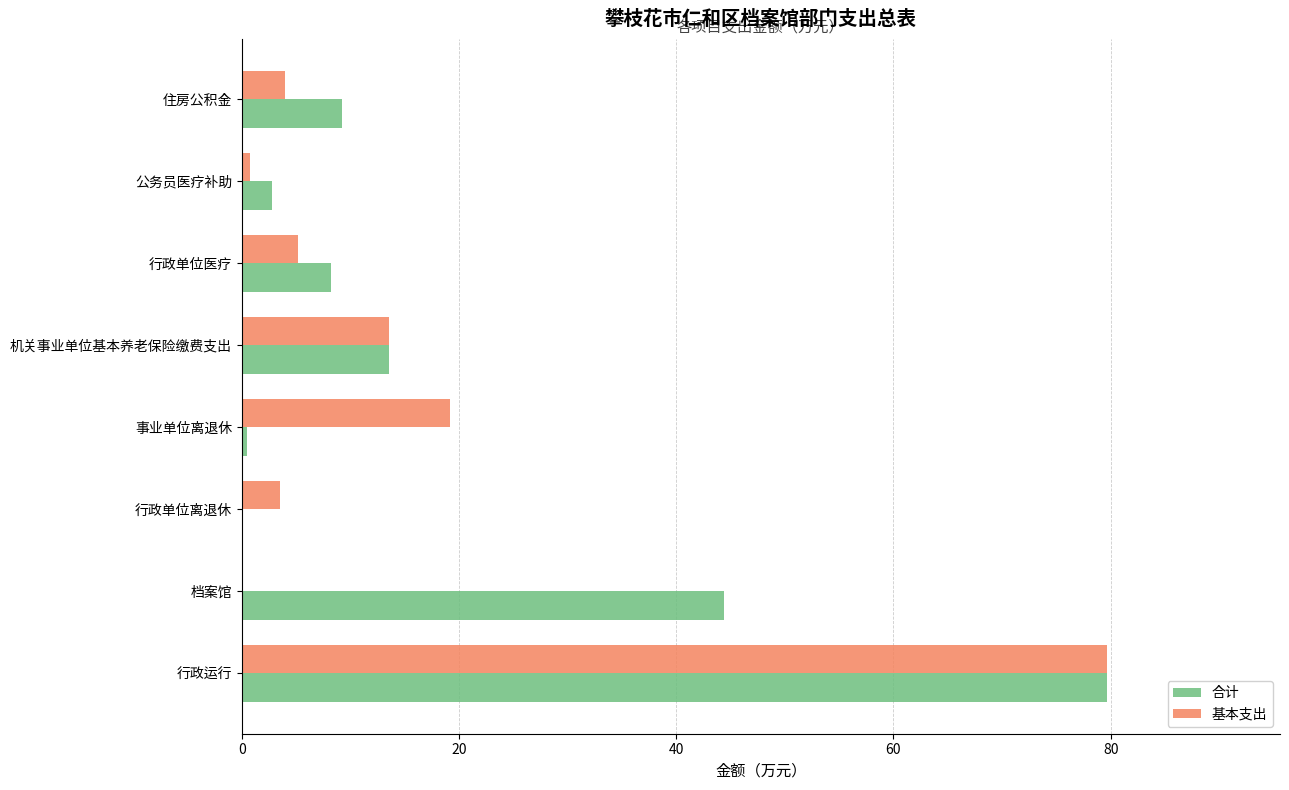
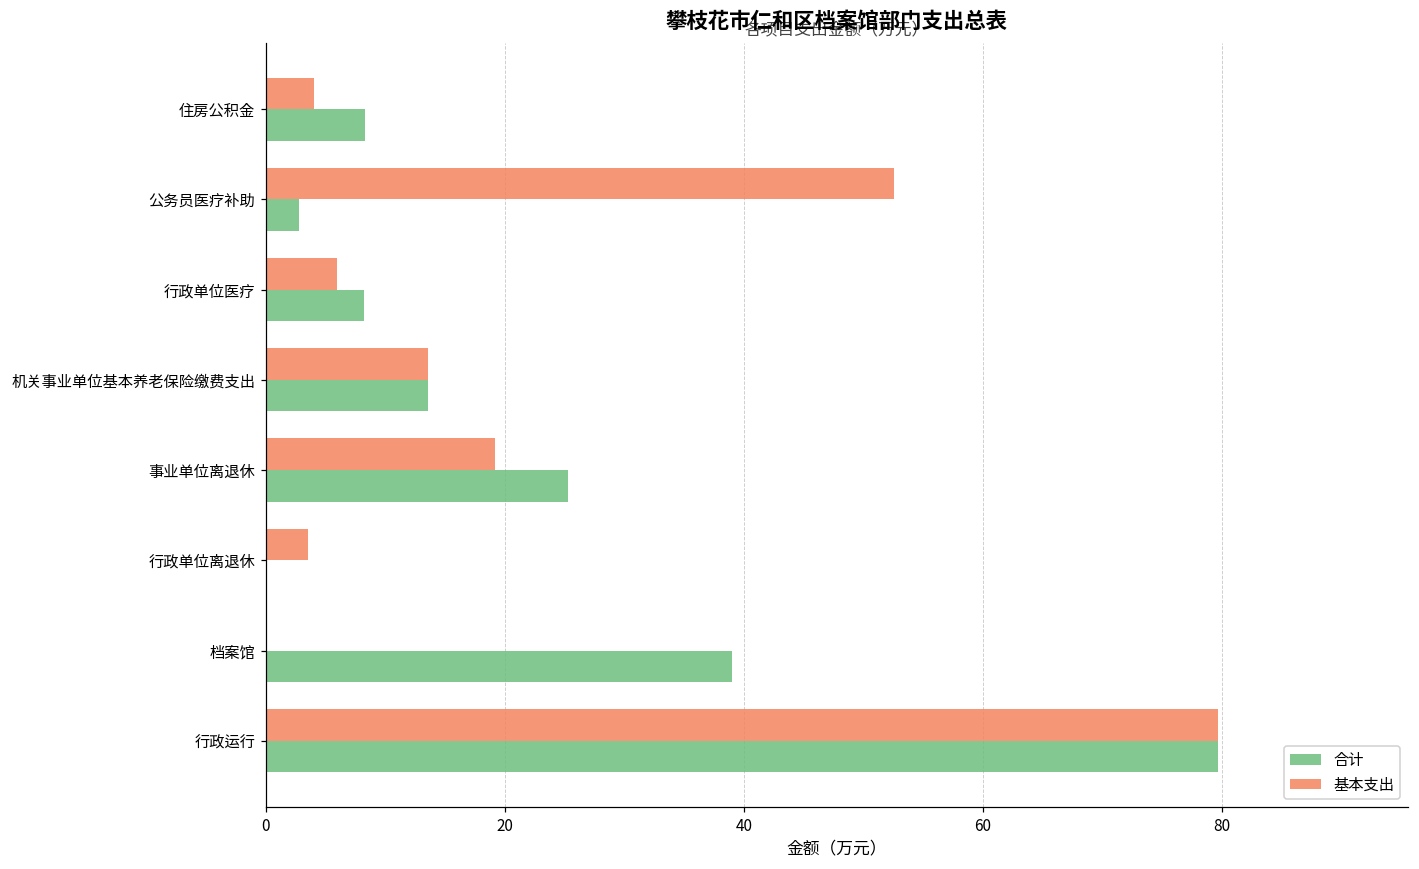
  {
    "合计": {
-     "住房公积金": 9.2,
+     "住房公积金": 8.3,
      "公务员医疗补助": 2.8,
      "行政单位医疗": 8.2,
      "机关事业单位基本养老保险缴费支出": 13.6,
-     "事业单位离退休": 0.4,
-     "档案馆": 44.4,
+     "事业单位离退休": 25.3,
+     "档案馆": 39.0,
      "行政运行": 79.7
    },
    "基本支出": {
      "住房公积金": 4.0,
-     "公务员医疗补助": 0.8,
-     "行政单位医疗": 5.2,
+     "公务员医疗补助": 52.6,
+     "行政单位医疗": 6.0,
      "机关事业单位基本养老保险缴费支出": 13.6,
      "事业单位离退休": 19.2,
      "行政单位离退休": 3.6,
      "档案馆": 0.0,
      "行政运行": 79.7
    }
  }
